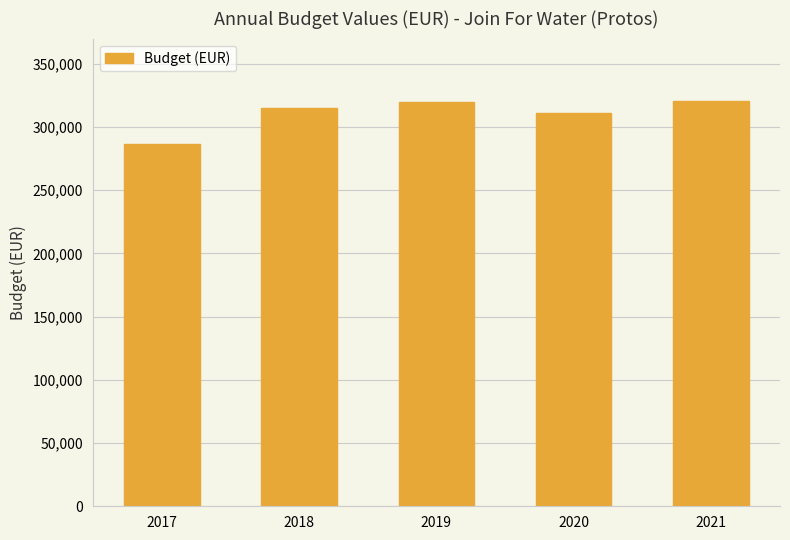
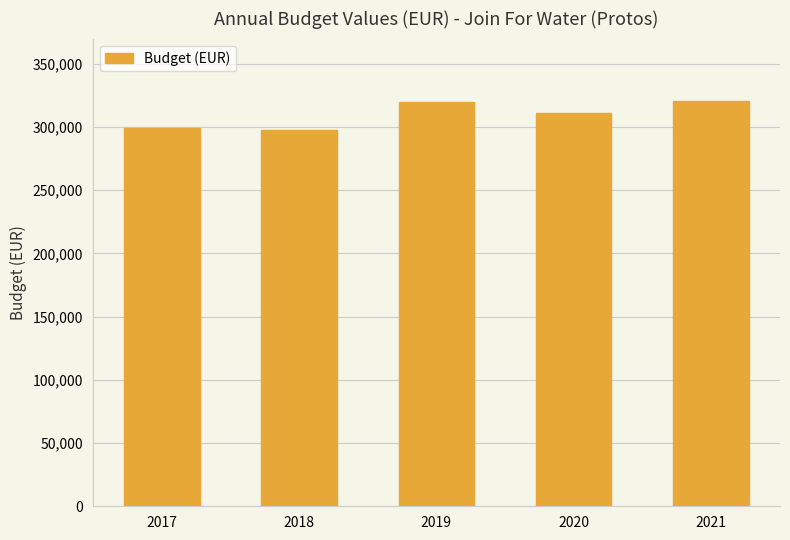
  {
-   "2017": "287,000",
-   "2018": "315,000",
+   "2017": "300,000",
+   "2018": "298,000",
    "2019": "320,000",
    "2020": "311,000",
    "2021": "321,000"
  }
